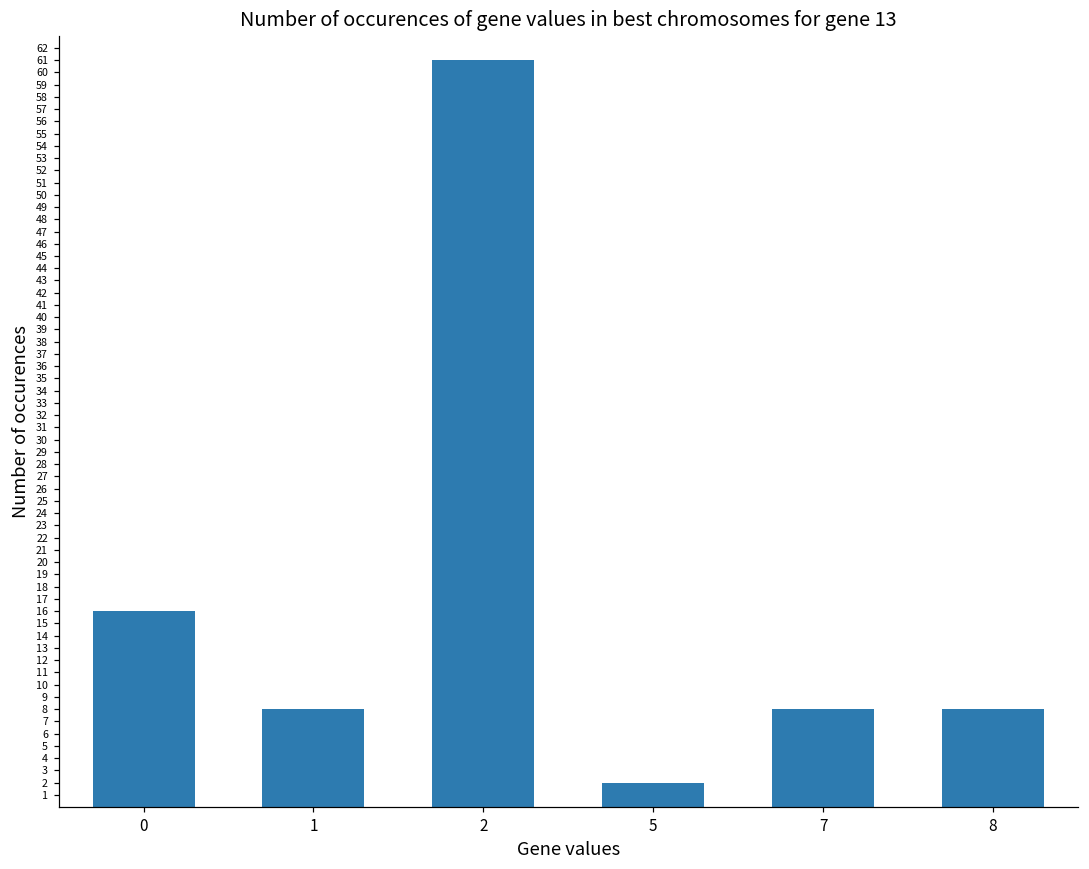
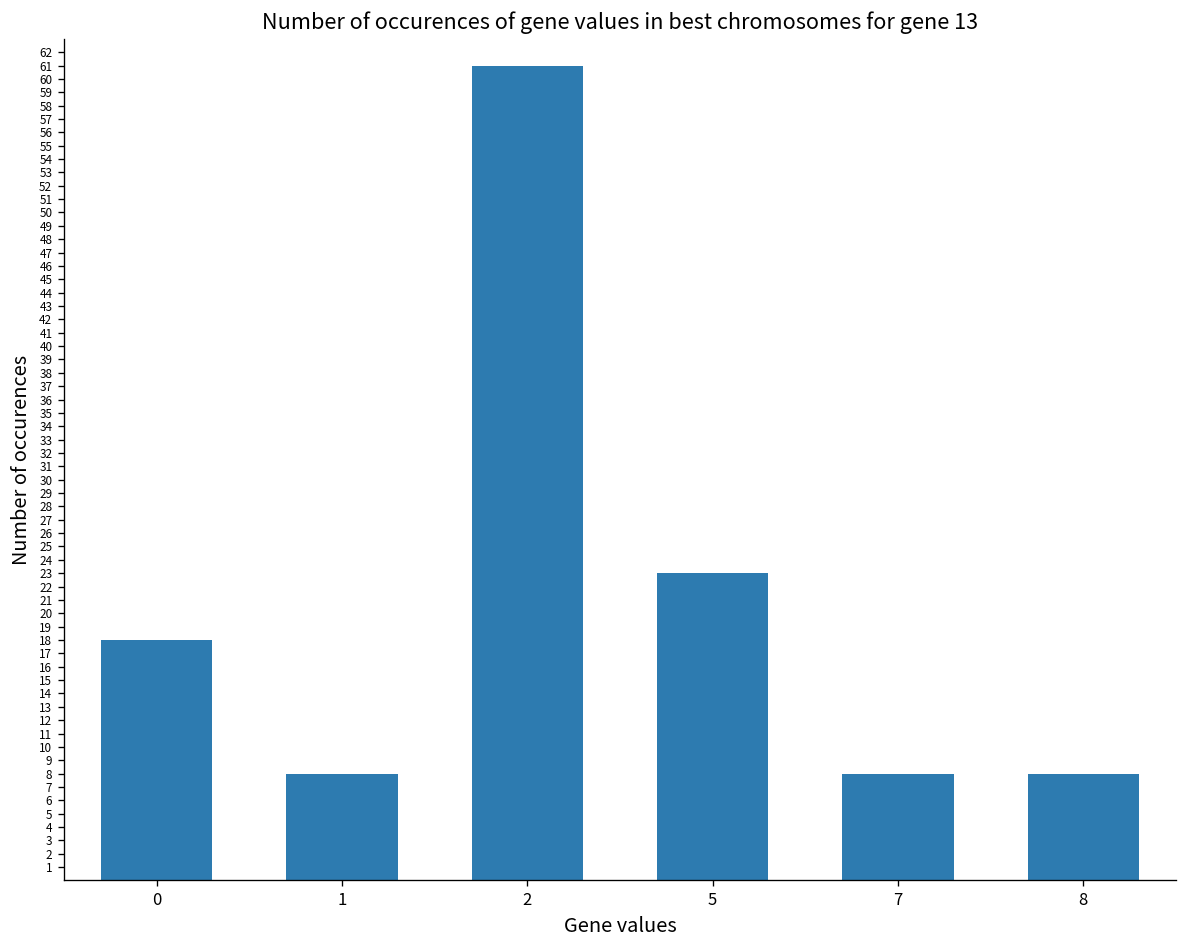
  {
-   "0": 16,
+   "0": 18,
    "1": 8,
    "2": 61,
-   "5": 2,
+   "5": 23,
    "7": 8,
    "8": 8
  }
